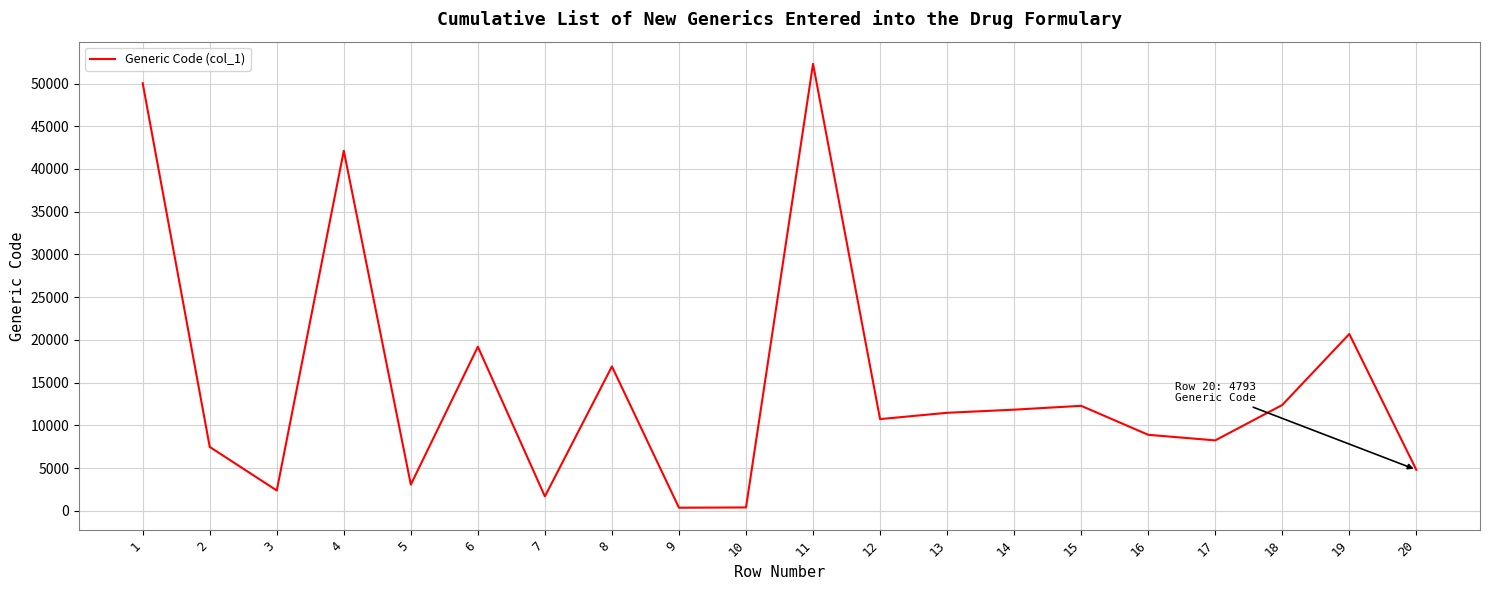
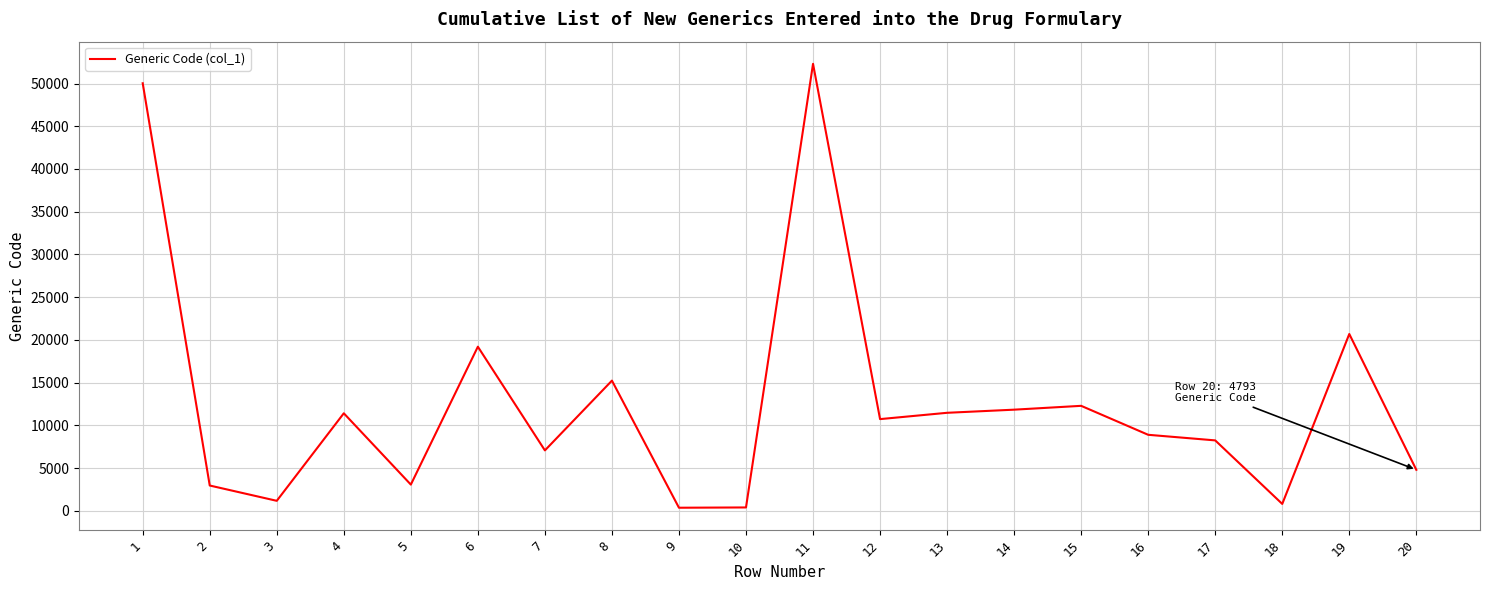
  {
    "1": 50000,
-   "2": 7000,
-   "3": 2000,
-   "4": 42000,
+   "2": 3000,
+   "3": 1000,
+   "4": 11000,
    "5": 3000,
    "6": 19000,
-   "7": 2000,
-   "8": 17000,
+   "7": 7000,
+   "8": 15000,
    "9": 0,
    "10": 0,
    "11": 52000,
    "12": 11000,
    "13": 11000,
    "14": 12000,
    "15": 12000,
    "16": 9000,
-   "18": 12000,
+   "18": 1000,
    "19": 21000,
    "20": 5000
  }
